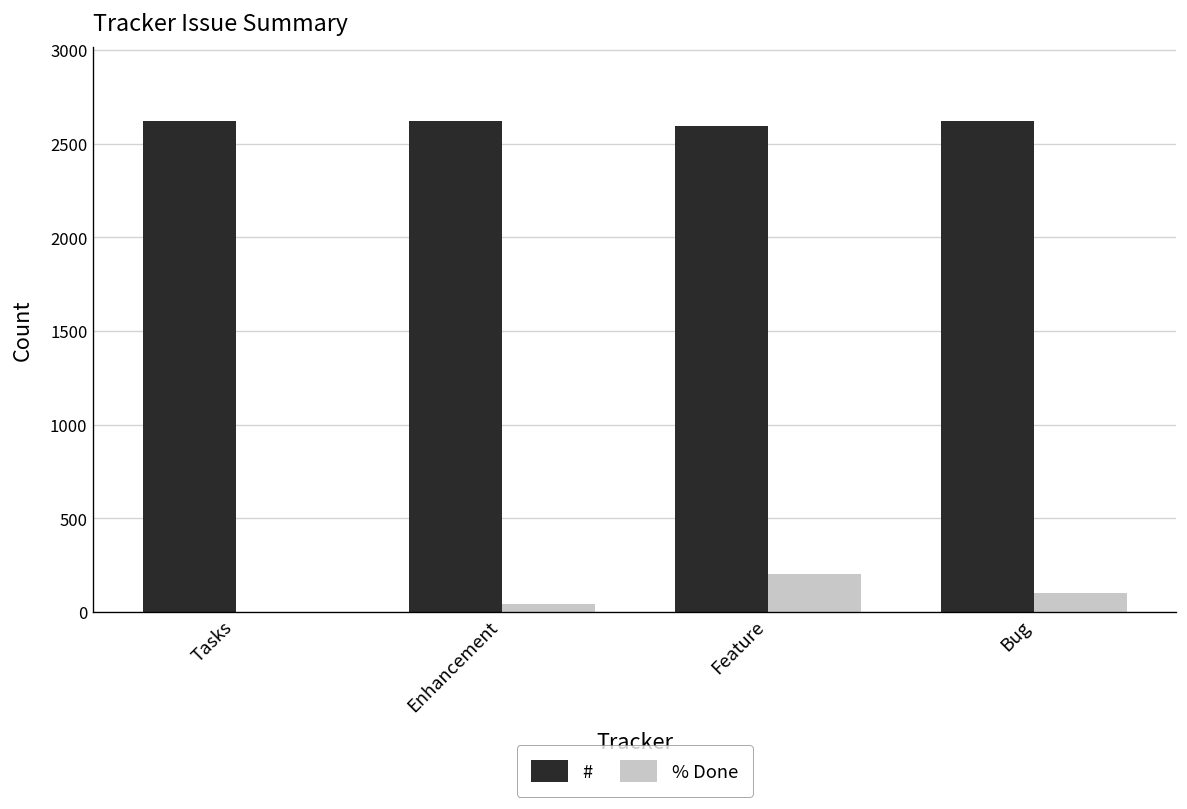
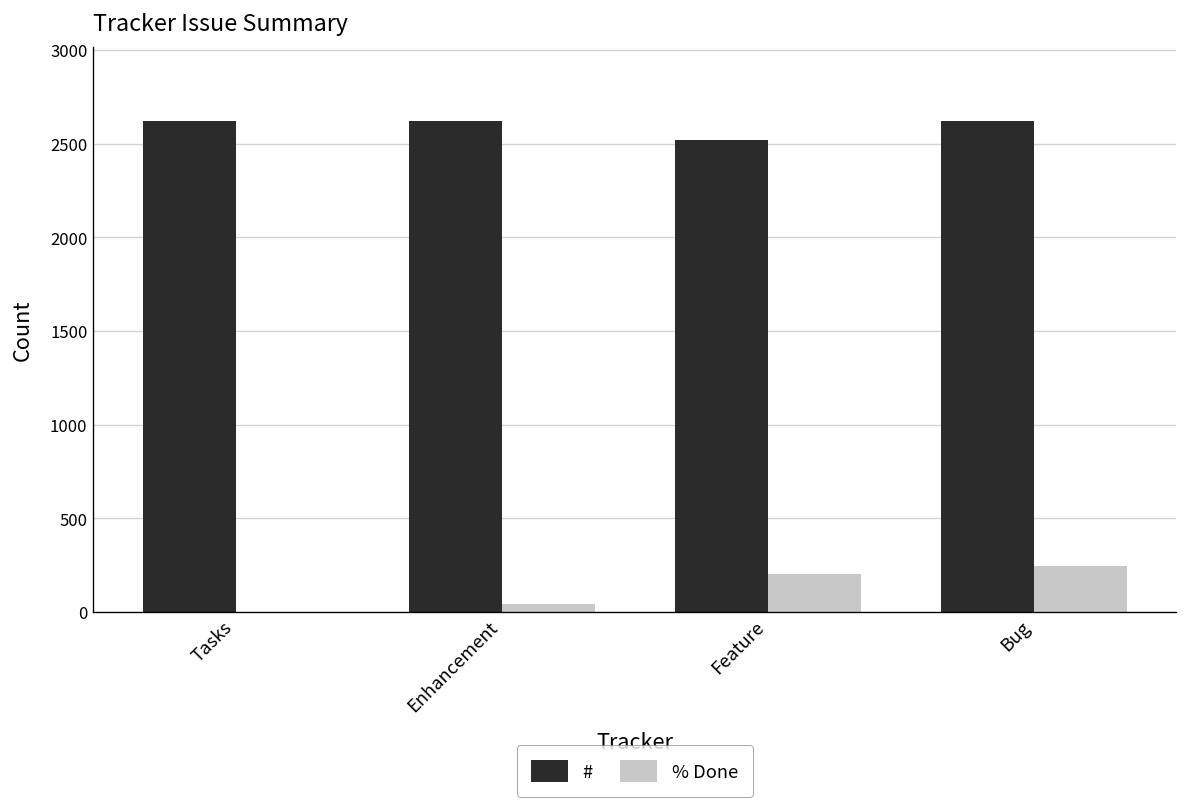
  {
    "#": {
      "Tasks": 2620,
      "Enhancement": 2620,
-     "Feature": 2590,
+     "Feature": 2520,
      "Bug": 2620
    },
    "% Done": {
      "Tasks": 0,
      "Enhancement": 40,
      "Feature": 200,
-     "Bug": 100
+     "Bug": 240
    }
  }
